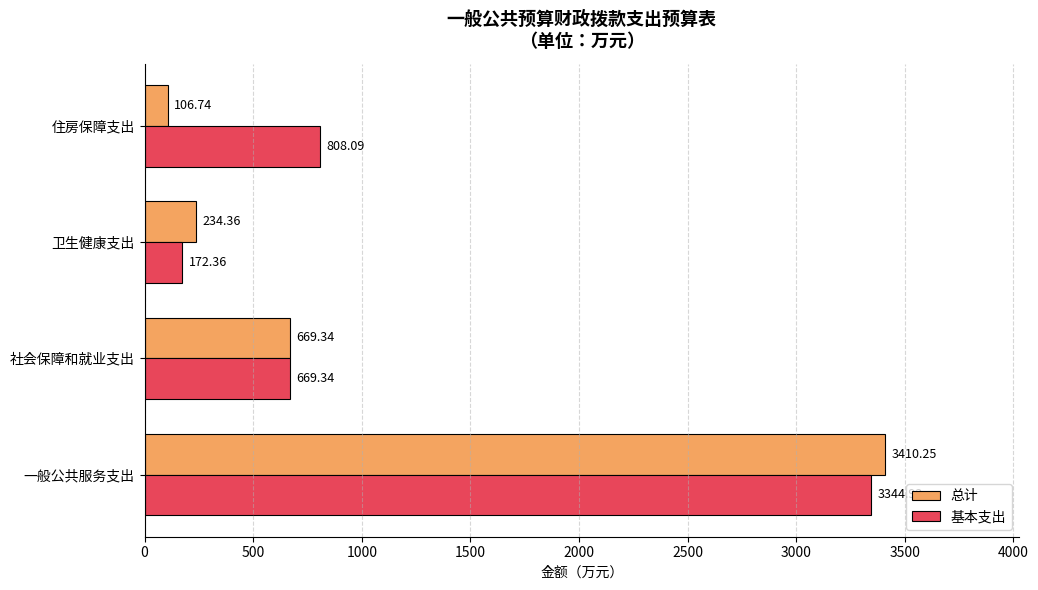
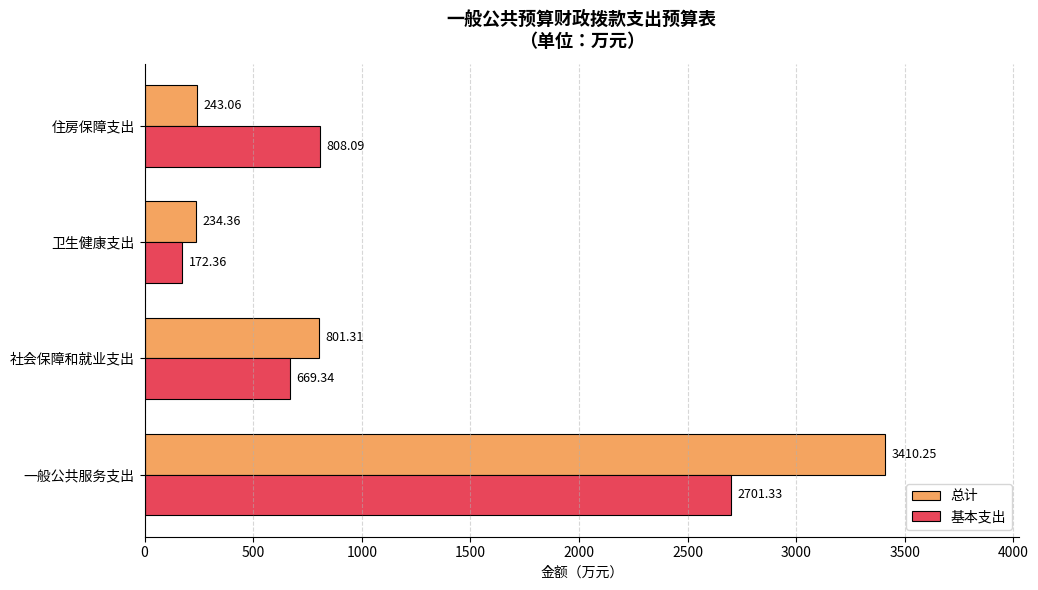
  {
    "总计": {
-     "住房保障支出": 106.74,
+     "住房保障支出": 243.06,
      "卫生健康支出": 234.36,
-     "社会保障和就业支出": 669.34,
+     "社会保障和就业支出": 801.31,
      "一般公共服务支出": 3410.25
    },
    "基本支出": {
-     "一般公共服务支出": 3340
+     "一般公共服务支出": 2700
    }
  }
